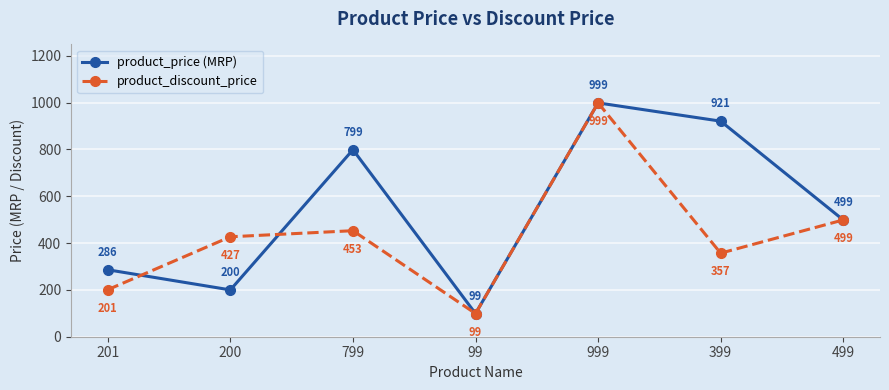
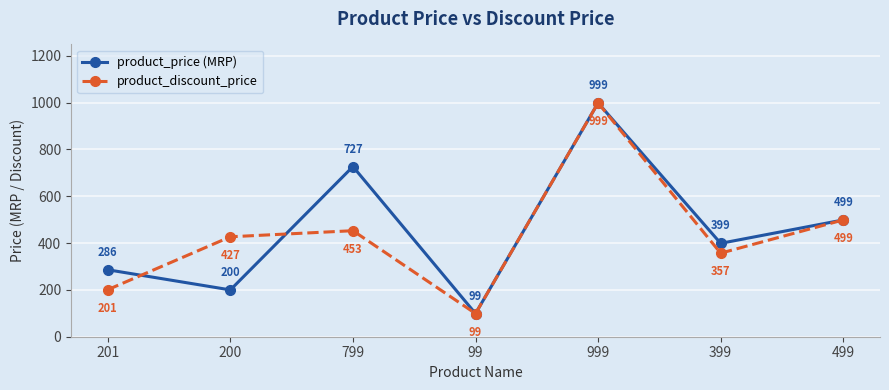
  {
    "product_price (MRP)": {
      "201": 286,
      "200": 200,
-     "799": 799,
-     "399": 921
+     "799": 727,
+     "399": 399
    },
    "product_discount_price": {
      "201": 201,
      "200": 427,
      "799": 453,
      "399": 357
    }
  }
